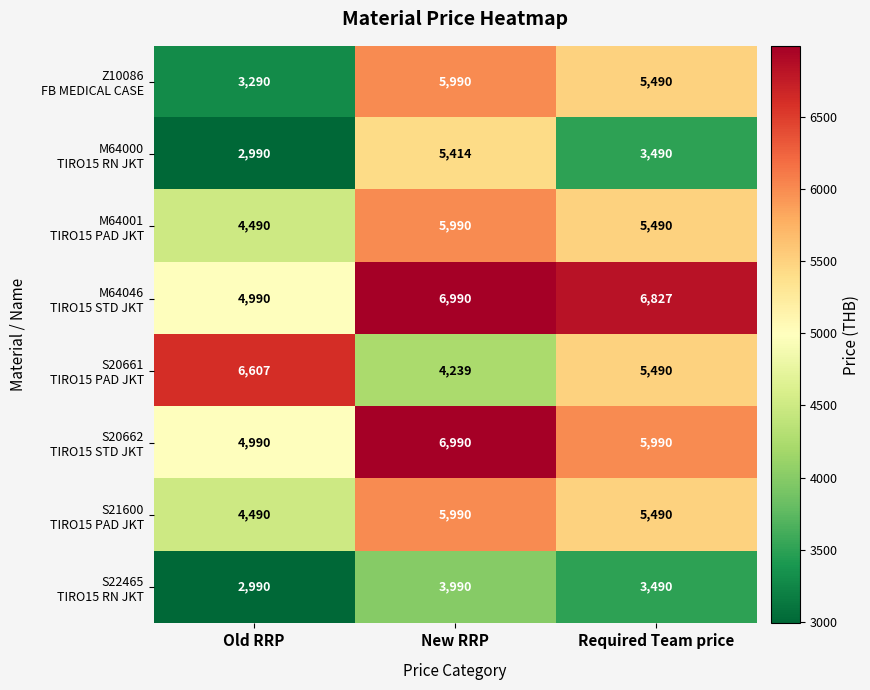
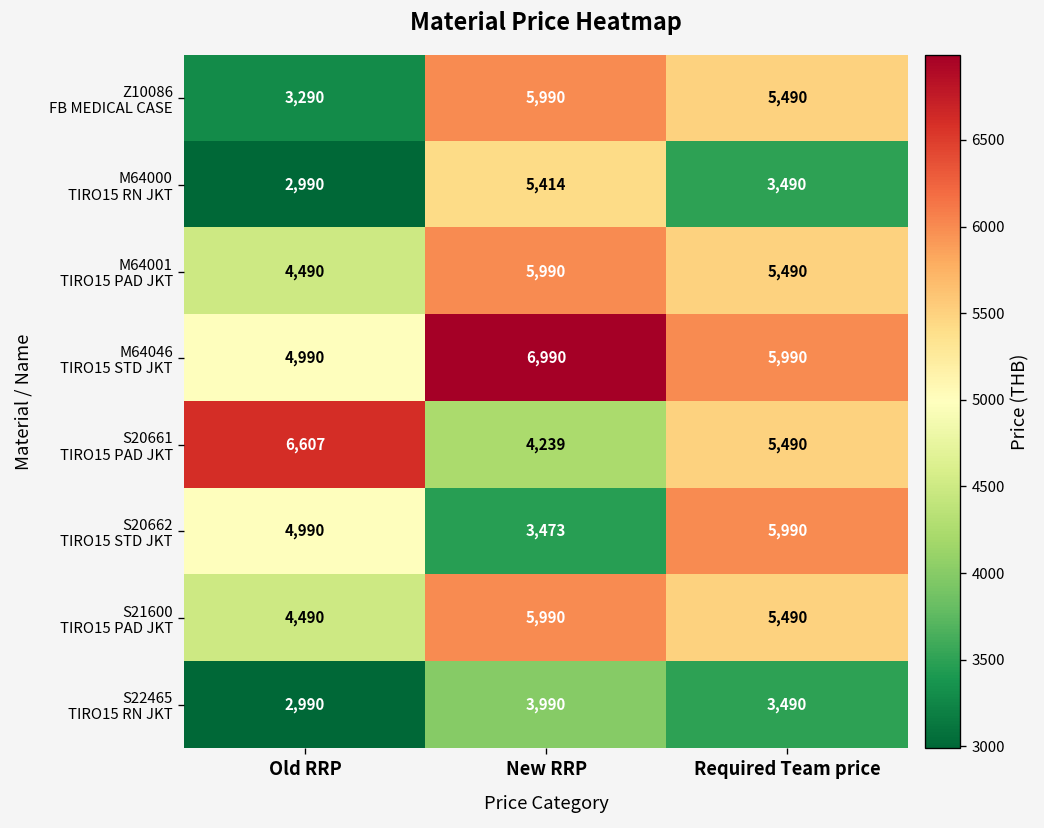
  {
    "Z10086 FB MEDICAL CASE": {
      "Old RRP": "3,290",
      "New RRP": "5,990",
      "Required Team price": "5,490"
    },
    "M64000 TIRO15 RN JKT": {
      "Old RRP": "2,990",
      "New RRP": "5,414",
      "Required Team price": "3,490"
    },
    "M64001 TIRO15 PAD JKT": {
      "Old RRP": "4,490",
      "New RRP": "5,990",
      "Required Team price": "5,490"
    },
    "M64046 TIRO15 STD JKT": {
      "Old RRP": "4,990",
      "New RRP": "6,990",
-     "Required Team price": "6,827"
+     "Required Team price": "5,990"
    },
    "S20661 TIRO15 PAD JKT": {
      "Old RRP": "6,607",
      "New RRP": "4,239",
      "Required Team price": "5,490"
    },
    "S20662 TIRO15 STD JKT": {
      "Old RRP": "4,990",
-     "New RRP": "6,990",
+     "New RRP": "3,473",
      "Required Team price": "5,990"
    },
    "S21600 TIRO15 PAD JKT": {
      "Old RRP": "4,490",
      "New RRP": "5,990",
      "Required Team price": "5,490"
    },
    "S22465 TIRO15 RN JKT": {
      "Old RRP": "2,990",
      "New RRP": "3,990",
      "Required Team price": "3,490"
    }
  }
